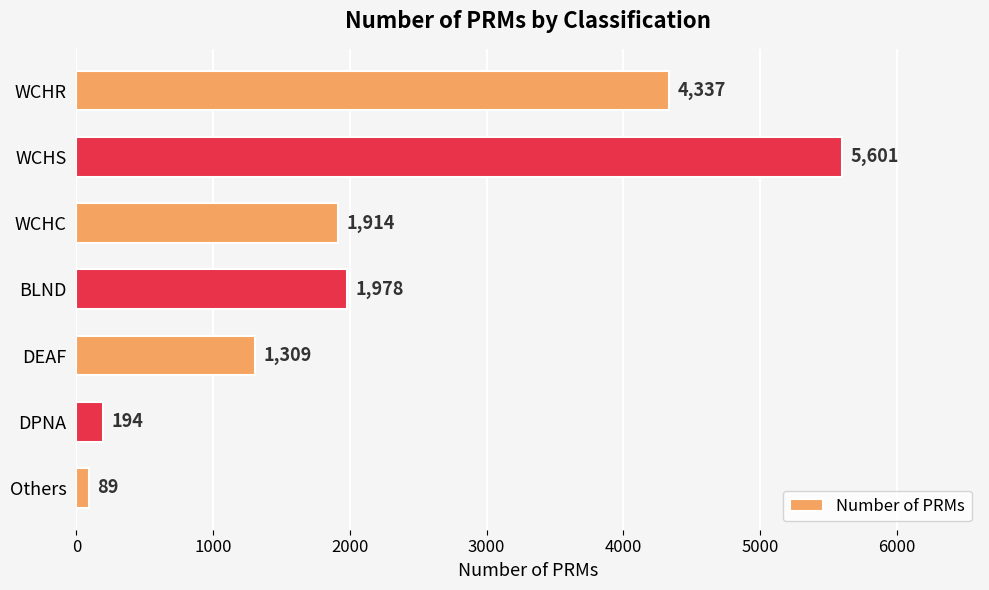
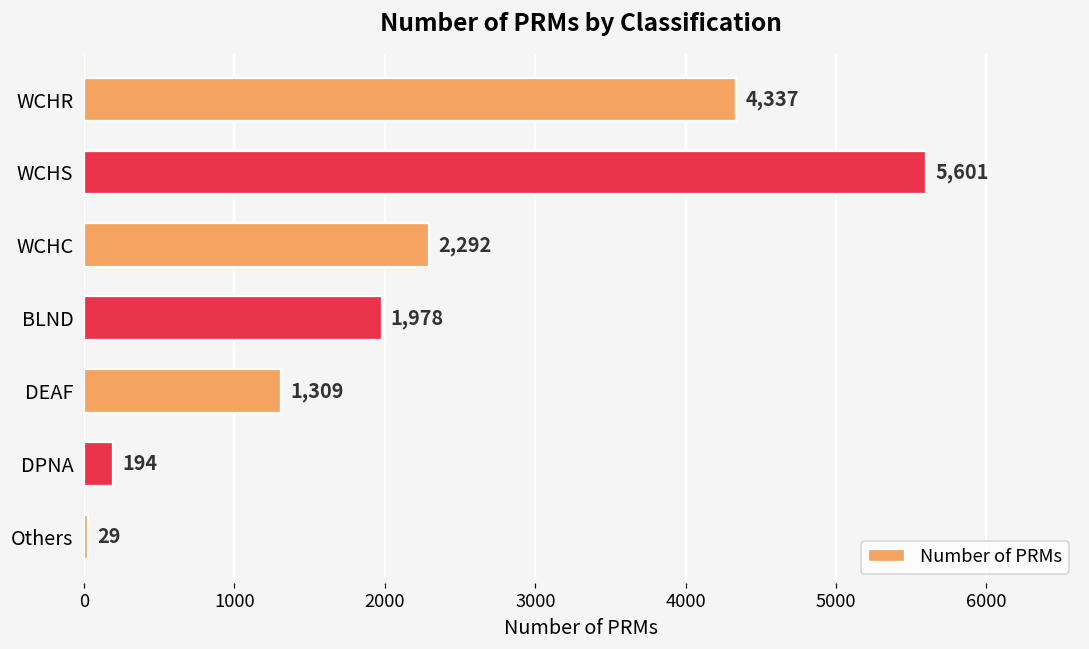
  {
    "WCHR": "4,337",
    "WCHS": "5,601",
-   "WCHC": "1,914",
+   "WCHC": "2,292",
    "BLND": "1,978",
    "DEAF": "1,309",
    "DPNA": "194",
-   "Others": "89"
+   "Others": "29"
  }
